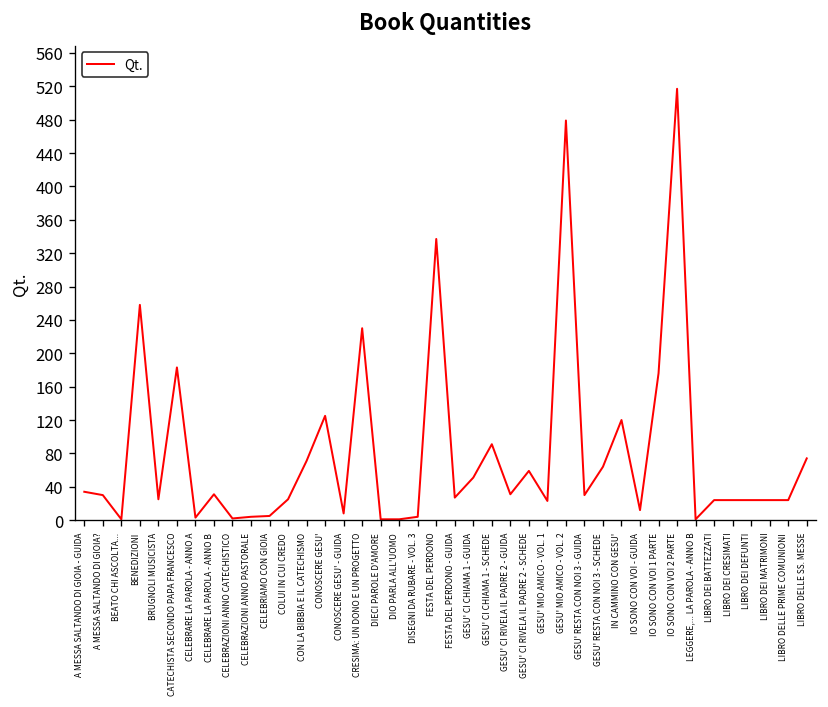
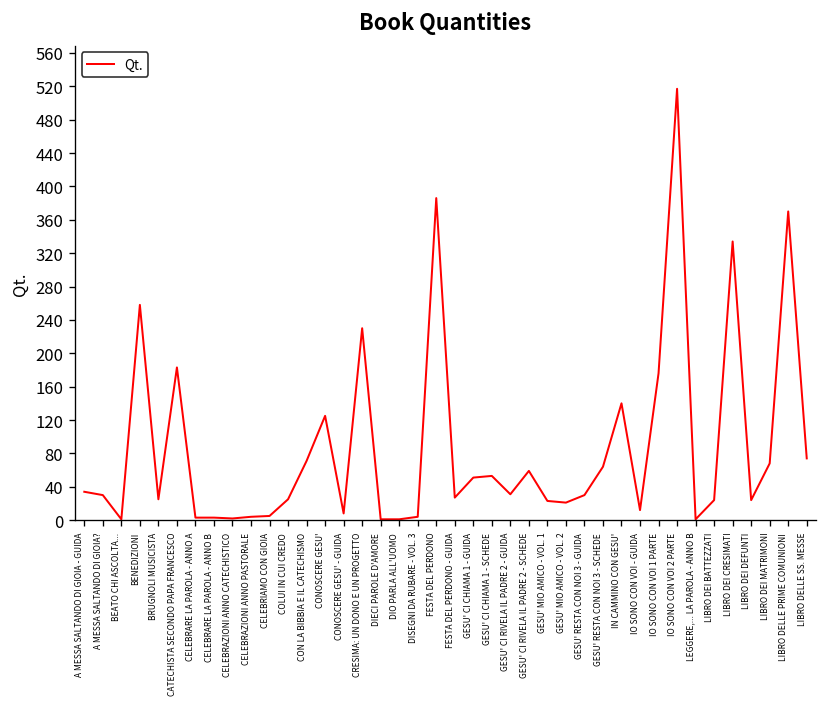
  {
    "A MESSA SALTANDO DI GIOIA - GUIDA": 30,
    "A MESSA SALTANDO DI GIOIA?": 30,
    "BEATO CHI ASCOLTA...": 0,
    "BENEDIZIONI": 260,
    "BRUGNOLI MUSICISTA": 30,
    "CATECHISTA SECONDO PAPA FRANCESCO": 180,
    "CELEBRARE LA PAROLA - ANNO A": 0,
-   "CELEBRARE LA PAROLA - ANNO B": 30,
+   "CELEBRARE LA PAROLA - ANNO B": 0,
    "CELEBRAZIONI ANNO CATECHISTICO": 0,
    "CELEBRAZIONI ANNO PASTORALE": 0,
    "CELEBRIAMO CON GIOIA": 10,
    "COLUI IN CUI CREDO": 30,
    "CON LA BIBBIA E IL CATECHISMO": 70,
    "CONOSCERE GESU'": 130,
    "CONOSCERE GESU' - GUIDA": 10,
    "CRESIMA: UN DONO E UN PROGETTO": 230,
    "DIECI PAROLE D'AMORE": 0,
    "DIO PARLA ALL'UOMO": 0,
    "DISEGNI DA RUBARE - VOL. 3": 0,
-   "FESTA DEL PERDONO": 340,
+   "FESTA DEL PERDONO": 390,
    "FESTA DEL PERDONO - GUIDA": 30,
    "GESU' CI CHIAMA 1 - GUIDA": 50,
-   "GESU' CI CHIAMA 1 - SCHEDE": 90,
+   "GESU' CI CHIAMA 1 - SCHEDE": 50,
    "GESU' CI RIVELA IL PADRE 2 - GUIDA": 30,
    "GESU' CI RIVELA IL PADRE 2 - SCHEDE": 60,
    "GESU' MIO AMICO - VOL. 1": 20,
-   "GESU' MIO AMICO - VOL. 2": 480,
+   "GESU' MIO AMICO - VOL. 2": 20,
    "GESU' RESTA CON NOI 3 - GUIDA": 30,
    "GESU' RESTA CON NOI 3 - SCHEDE": 60,
-   "IN CAMMINO CON GESU'": 120,
+   "IN CAMMINO CON GESU'": 140,
    "IO SONO CON VOI - GUIDA": 10,
    "IO SONO CON VOI 1 PARTE": 180,
    "IO SONO CON VOI 2 PARTE": 520,
    "LEGGERE,... LA PAROLA - ANNO B": 0,
    "LIBRO DEI BATTEZZATI": 20,
-   "LIBRO DEI CRESIMATI": 20,
+   "LIBRO DEI CRESIMATI": 330,
    "LIBRO DEI DEFUNTI": 20,
-   "LIBRO DEI MATRIMONI": 20,
-   "LIBRO DELLE PRIME COMUNIONI": 20,
+   "LIBRO DEI MATRIMONI": 70,
+   "LIBRO DELLE PRIME COMUNIONI": 370,
    "LIBRO DELLE SS. MESSE": 70
  }
